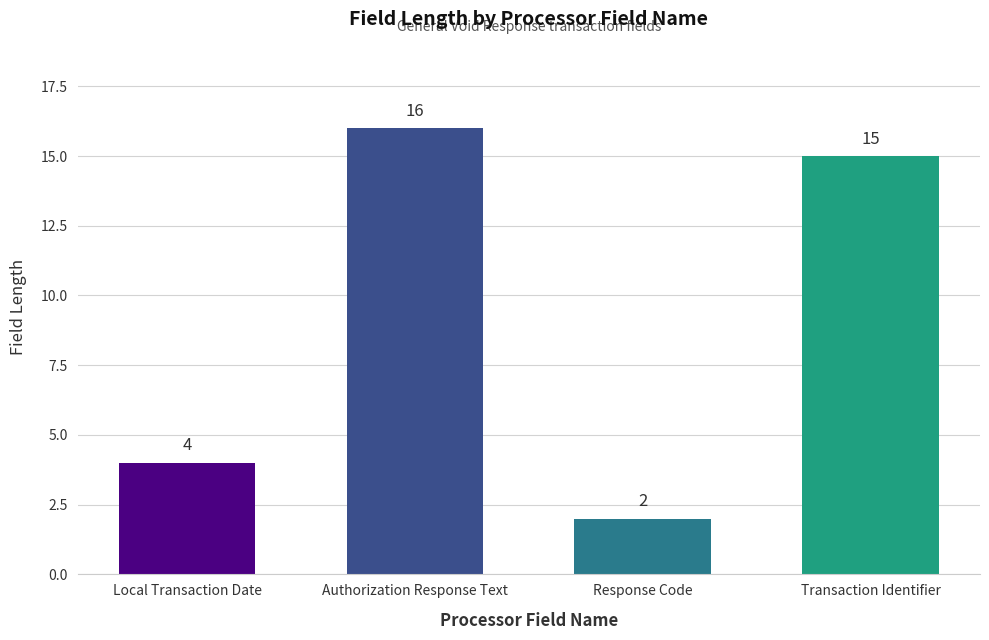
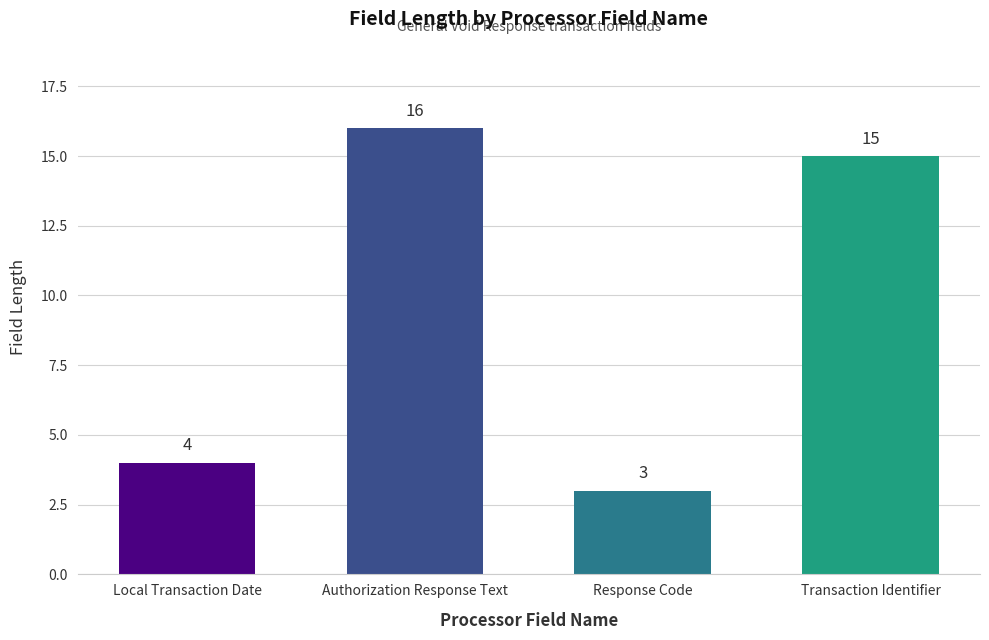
  {
    "Local Transaction Date": 4,
    "Authorization Response Text": 16,
-   "Response Code": 2,
+   "Response Code": 3,
    "Transaction Identifier": 15
  }
